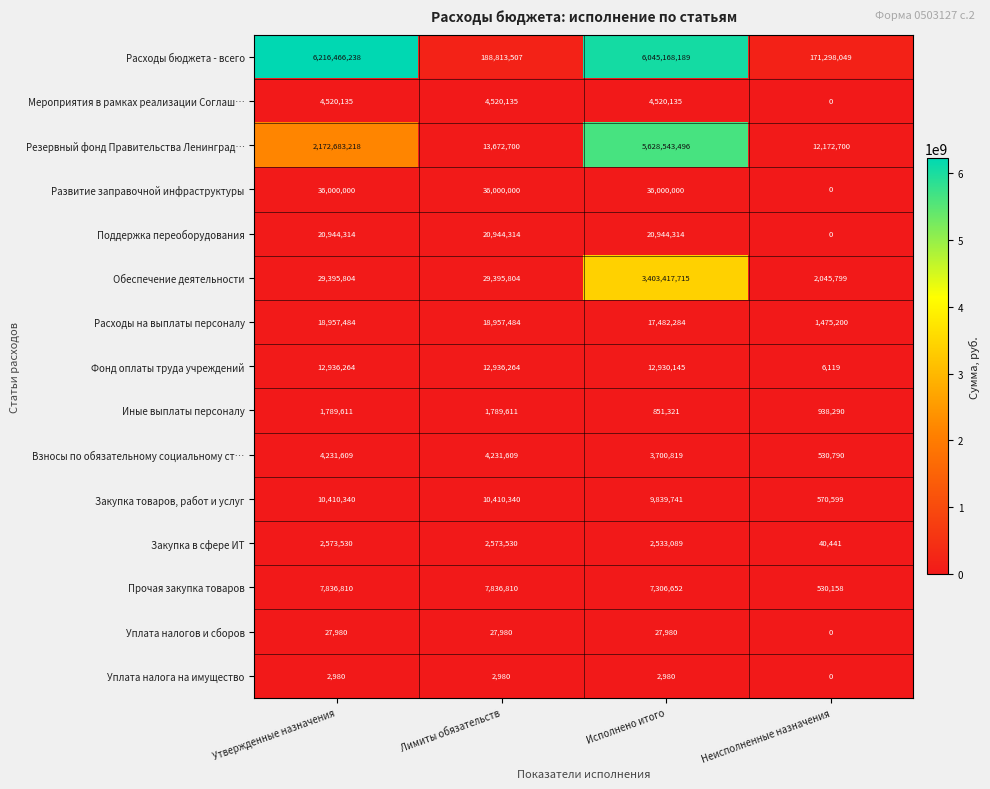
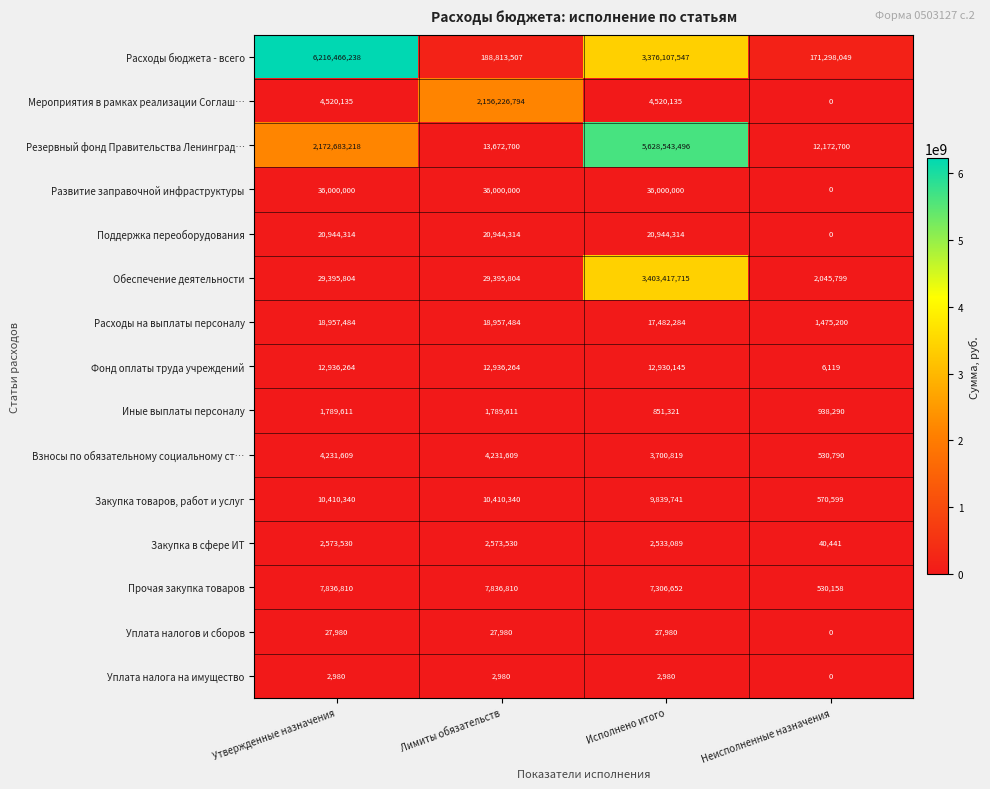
  {
    "Расходы бюджета - всего": {
      "Утвержденные назначения": "6,216,466,238",
      "Лимиты обязательств": "188,813,507",
-     "Исполнено итого": "6,045,168,189",
+     "Исполнено итого": "3,376,107,547",
      "Неисполненные назначения": "171,298,049"
    },
    "Мероприятия в рамках реализации Соглаш…": {
      "Утвержденные назначения": "4,520,135",
-     "Лимиты обязательств": "4,520,135",
+     "Лимиты обязательств": "2,156,226,794",
      "Исполнено итого": "4,520,135",
      "Неисполненные назначения": "0"
    },
    "Резервный фонд Правительства Ленинград…": {
      "Утвержденные назначения": "2,172,683,218",
      "Лимиты обязательств": "13,672,700",
      "Исполнено итого": "5,628,543,496",
      "Неисполненные назначения": "12,172,700"
    },
    "Развитие заправочной инфраструктуры": {
      "Утвержденные назначения": "36,000,000",
      "Лимиты обязательств": "36,000,000",
      "Исполнено итого": "36,000,000",
      "Неисполненные назначения": "0"
    },
    "Поддержка переоборудования": {
      "Утвержденные назначения": "20,944,314",
      "Лимиты обязательств": "20,944,314",
      "Исполнено итого": "20,944,314",
      "Неисполненные назначения": "0"
    },
    "Обеспечение деятельности": {
      "Утвержденные назначения": "29,395,804",
      "Лимиты обязательств": "29,395,804",
      "Исполнено итого": "3,403,417,715",
      "Неисполненные назначения": "2,045,799"
    },
    "Расходы на выплаты персоналу": {
      "Утвержденные назначения": "18,957,484",
      "Лимиты обязательств": "18,957,484",
      "Исполнено итого": "17,482,284",
      "Неисполненные назначения": "1,475,200"
    },
    "Фонд оплаты труда учреждений": {
      "Утвержденные назначения": "12,936,264",
      "Лимиты обязательств": "12,936,264",
      "Исполнено итого": "12,930,145",
      "Неисполненные назначения": "6,119"
    },
    "Иные выплаты персоналу": {
      "Утвержденные назначения": "1,789,611",
      "Лимиты обязательств": "1,789,611",
      "Исполнено итого": "851,321",
      "Неисполненные назначения": "938,290"
    },
    "Взносы по обязательному социальному ст…": {
      "Утвержденные назначения": "4,231,609",
      "Лимиты обязательств": "4,231,609",
      "Исполнено итого": "3,700,819",
      "Неисполненные назначения": "530,790"
    },
    "Закупка товаров, работ и услуг": {
      "Утвержденные назначения": "10,410,340",
      "Лимиты обязательств": "10,410,340",
      "Исполнено итого": "9,839,741",
      "Неисполненные назначения": "570,599"
    },
    "Закупка в сфере ИТ": {
      "Утвержденные назначения": "2,573,530",
      "Лимиты обязательств": "2,573,530",
      "Исполнено итого": "2,533,089",
      "Неисполненные назначения": "40,441"
    },
    "Прочая закупка товаров": {
      "Утвержденные назначения": "7,836,810",
      "Лимиты обязательств": "7,836,810",
      "Исполнено итого": "7,306,652",
      "Неисполненные назначения": "530,158"
    },
    "Уплата налогов и сборов": {
      "Утвержденные назначения": "27,980",
      "Лимиты обязательств": "27,980",
      "Исполнено итого": "27,980",
      "Неисполненные назначения": "0"
    },
    "Уплата налога на имущество": {
      "Утвержденные назначения": "2,980",
      "Лимиты обязательств": "2,980",
      "Исполнено итого": "2,980",
      "Неисполненные назначения": "0"
    }
  }
